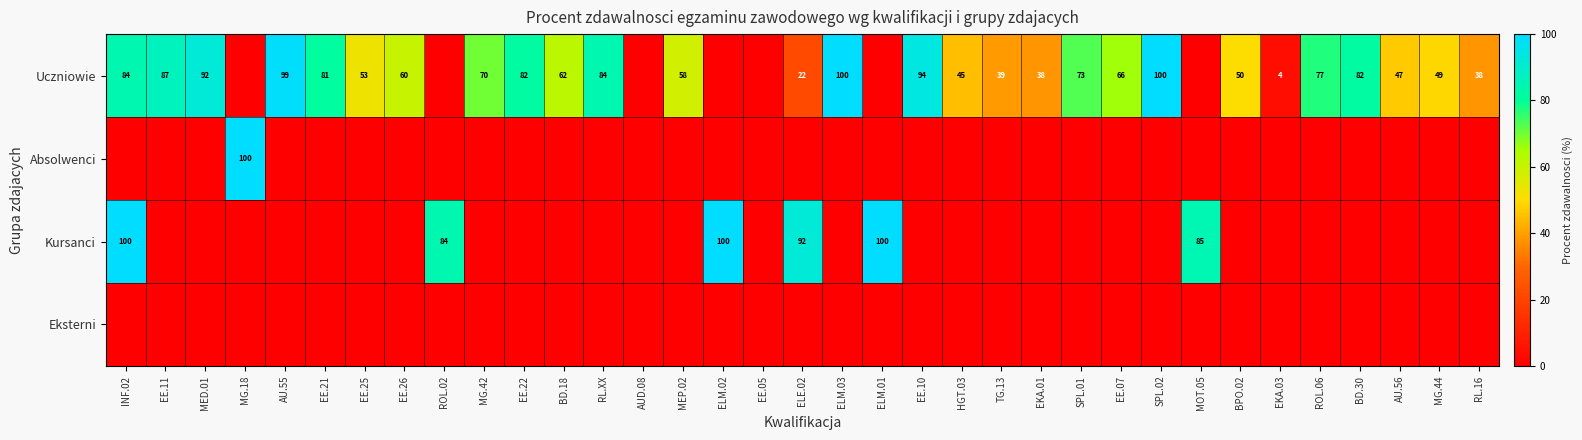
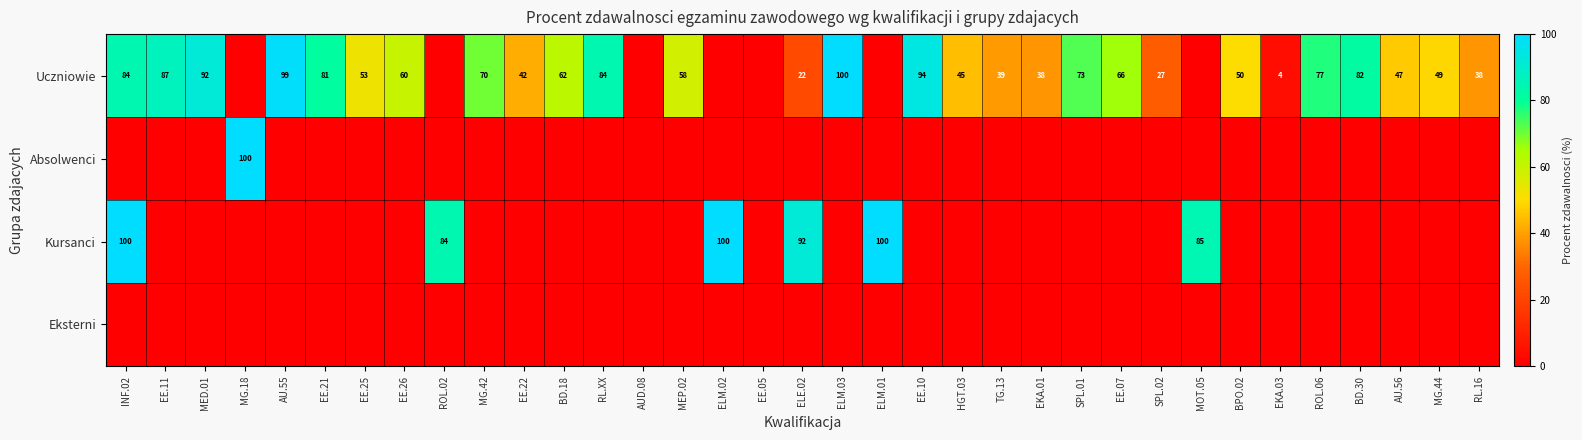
  {
    "Uczniowie": {
      "INF.02": 84,
      "EE.11": 87,
      "MED.01": 92,
      "AU.55": 99,
      "EE.21": 81,
      "EE.25": 53,
      "EE.26": 60,
      "MG.42": 70,
-     "EE.22": 82,
+     "EE.22": 42,
      "BD.18": 62,
      "RL.XX": 84,
      "MEP.02": 58,
      "ELE.02": 22,
      "ELM.03": 100,
      "EE.10": 94,
      "HGT.03": 45,
      "TG.13": 39,
      "EKA.01": 38,
      "SPL.01": 73,
      "EE.07": 66,
-     "SPL.02": 100,
+     "SPL.02": 27,
      "BPO.02": 50,
      "EKA.03": 4,
      "ROL.06": 77,
      "BD.30": 82,
      "AU.56": 47,
      "MG.44": 49,
      "RL.16": 38
    },
    "Absolwenci": {
      "MG.18": 100
    },
    "Kursanci": {
      "INF.02": 100,
      "ROL.02": 84,
      "ELM.02": 100,
      "ELE.02": 92,
      "ELM.01": 100,
      "MOT.05": 85
    }
  }
